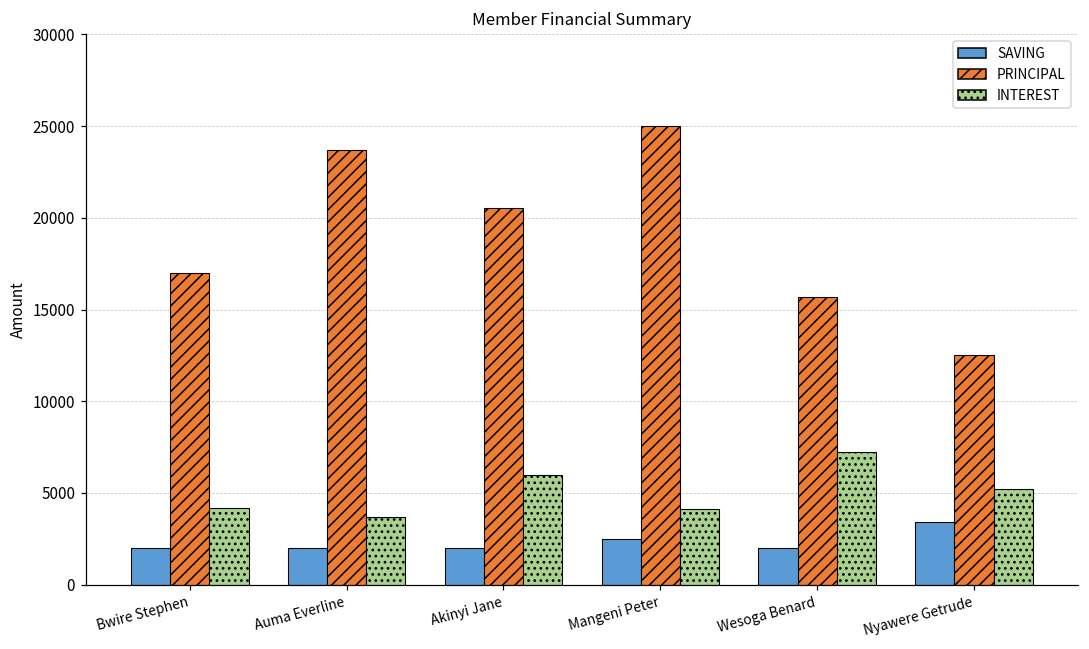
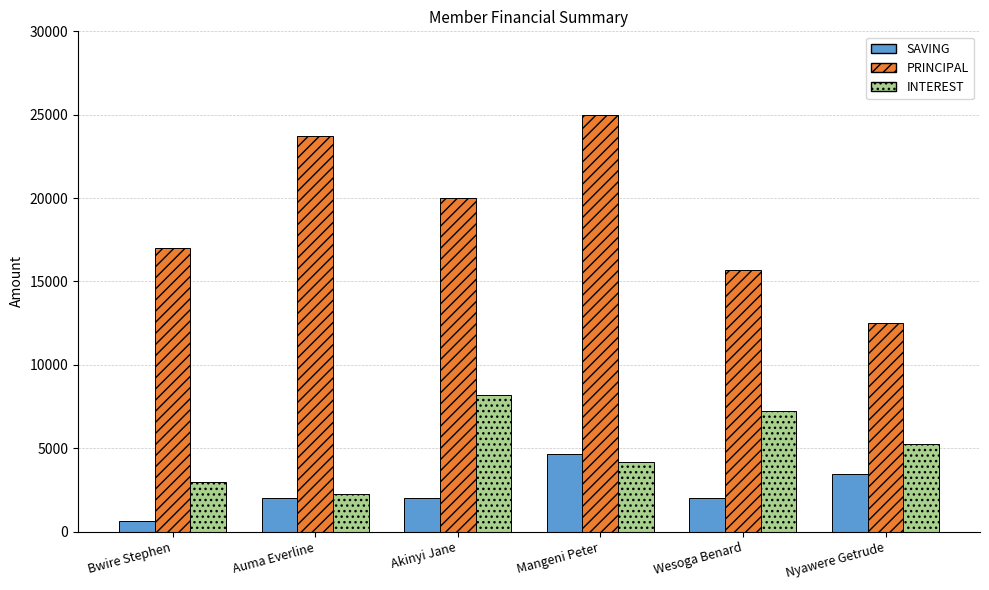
  {
    "SAVING": {
-     "Bwire Stephen": 2000,
+     "Bwire Stephen": 600,
      "Auma Everline": 2000,
      "Akinyi Jane": 2000,
-     "Mangeni Peter": 2500,
+     "Mangeni Peter": 4700,
      "Wesoga Benard": 2000,
      "Nyawere Getrude": 3400
    },
    "PRINCIPAL": {
      "Bwire Stephen": 17000,
      "Auma Everline": 23700,
-     "Akinyi Jane": 20500,
+     "Akinyi Jane": 20000,
      "Mangeni Peter": 25000,
      "Wesoga Benard": 15700,
      "Nyawere Getrude": 12500
    },
    "INTEREST": {
-     "Bwire Stephen": 4200,
-     "Auma Everline": 3700,
-     "Akinyi Jane": 6000,
+     "Bwire Stephen": 3000,
+     "Auma Everline": 2300,
+     "Akinyi Jane": 8200,
      "Mangeni Peter": 4200,
      "Wesoga Benard": 7200,
      "Nyawere Getrude": 5200
    }
  }
